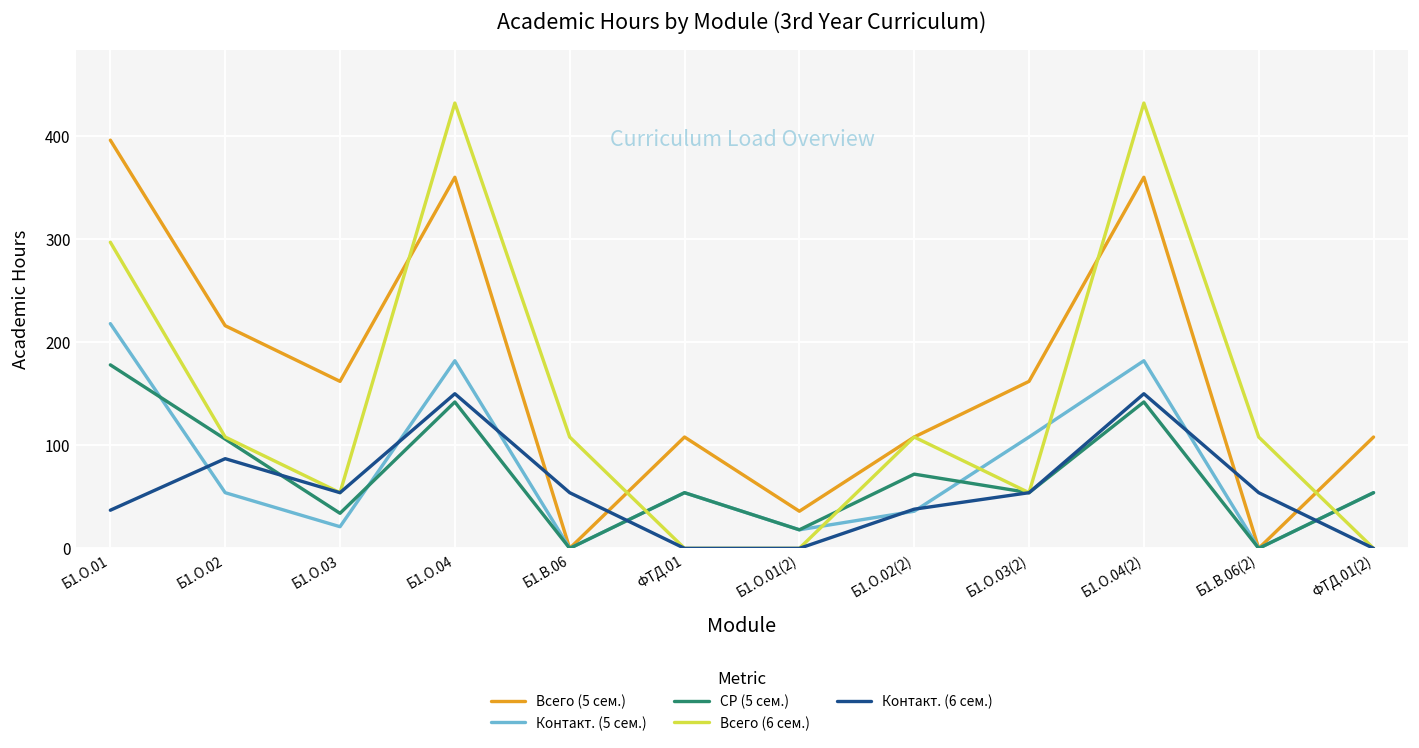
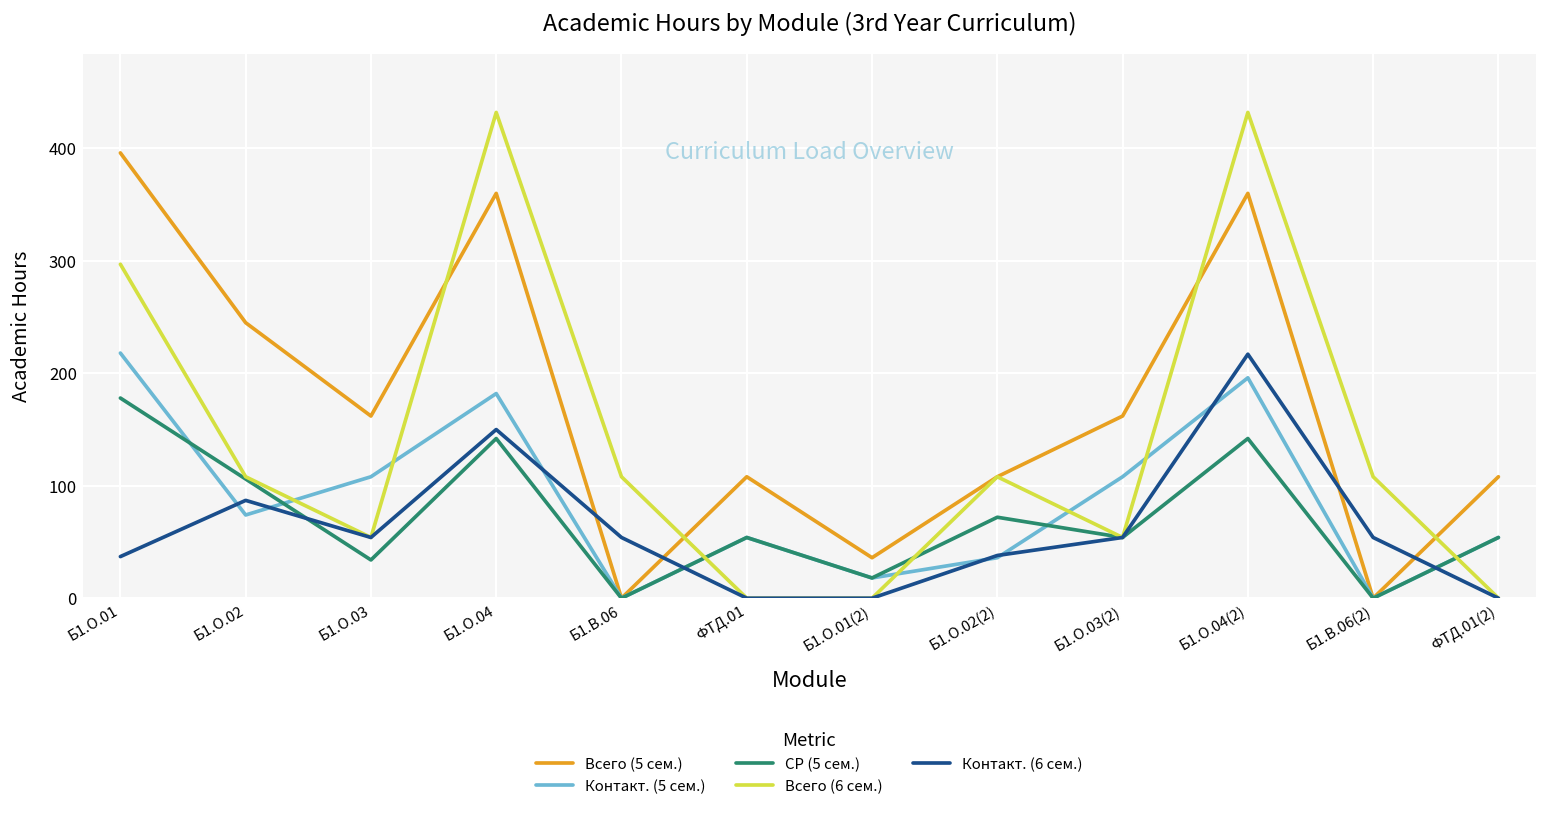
  {
    "Всего (5 сем.)": {
      "Б1.О.01": 400,
-     "Б1.О.02": 220,
+     "Б1.О.02": 250,
      "Б1.О.03": 160,
      "Б1.О.04": 360,
      "ФТД.01": 110,
      "Б1.О.01(2)": 40,
      "Б1.О.03(2)": 160,
      "Б1.О.04(2)": 360,
      "ФТД.01(2)": 110
    },
    "Контакт. (5 сем.)": {
      "Б1.О.01": 220,
-     "Б1.О.02": 50,
-     "Б1.О.03": 20,
+     "Б1.О.02": 70,
+     "Б1.О.03": 110,
      "Б1.О.04": 180,
      "Б1.О.03(2)": 110,
-     "Б1.О.04(2)": 180
+     "Б1.О.04(2)": 200
    },
    "СР (5 сем.)": {
      "Б1.О.01": 180,
      "Б1.О.03": 30,
      "Б1.О.04": 140,
      "Б1.О.02(2)": 70,
      "Б1.О.04(2)": 140
    },
    "Всего (6 сем.)": {
      "Б1.О.01": 300,
      "Б1.О.04": 430,
      "Б1.В.06": 110,
      "Б1.О.04(2)": 430,
      "Б1.В.06(2)": 110
    },
    "Контакт. (6 сем.)": {
      "Б1.О.01": 40,
      "Б1.О.02": 90,
      "Б1.О.04": 150,
      "Б1.В.06": 50,
-     "Б1.О.04(2)": 150,
+     "Б1.О.04(2)": 220,
      "Б1.В.06(2)": 50
    }
  }
